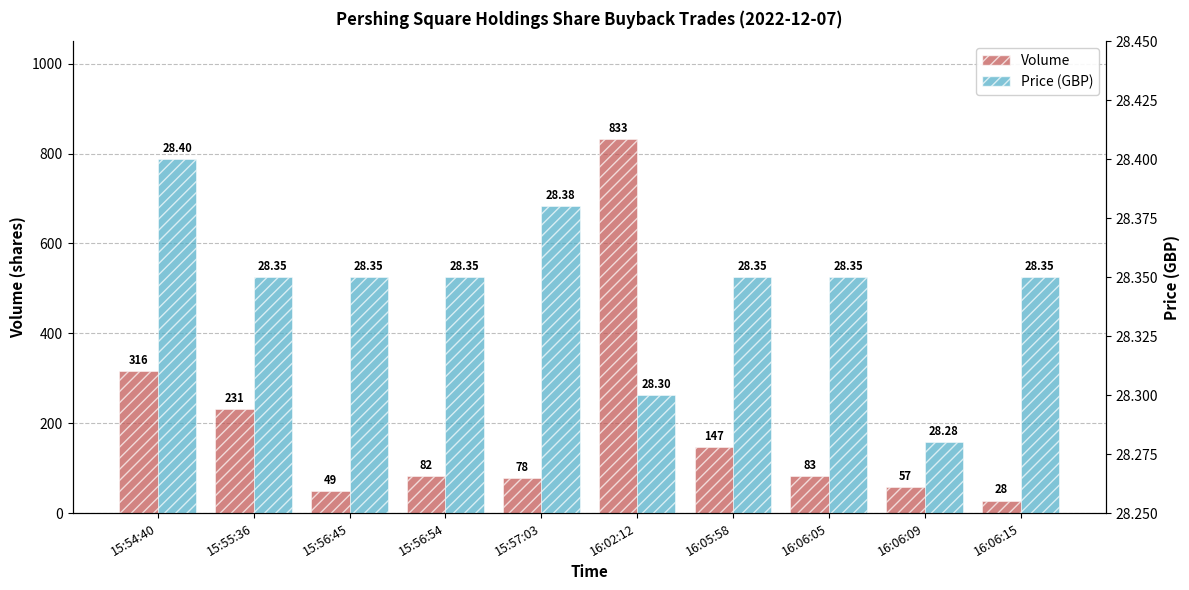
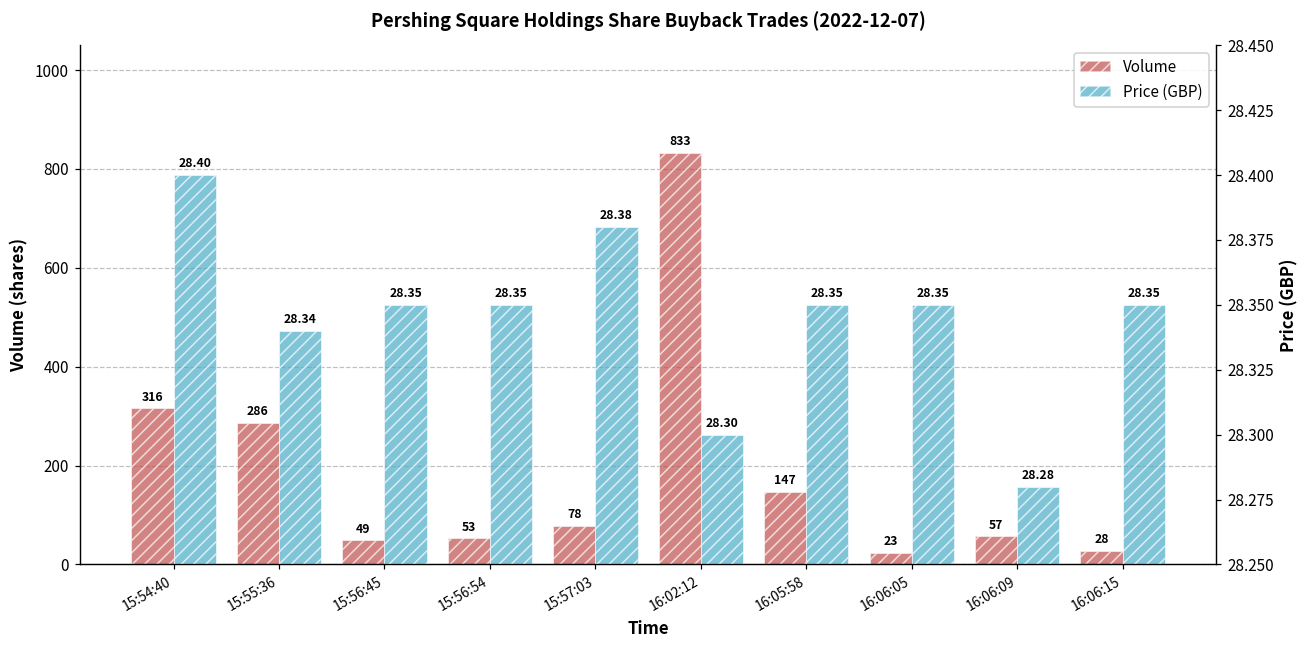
  {
    "Volume": {
      "15:54:40": 316,
-     "15:55:36": 231,
+     "15:55:36": 286,
      "15:56:45": 49,
-     "15:56:54": 82,
+     "15:56:54": 53,
      "15:57:03": 78,
      "16:02:12": 833,
      "16:05:58": 147,
-     "16:06:05": 83,
+     "16:06:05": 23,
      "16:06:09": 57,
      "16:06:15": 28
    },
    "Price (GBP)": {
      "15:54:40": 28.40,
-     "15:55:36": 28.35,
+     "15:55:36": 28.34,
      "15:56:45": 28.35,
      "15:56:54": 28.35,
      "15:57:03": 28.38,
      "16:02:12": 28.30,
      "16:05:58": 28.35,
      "16:06:05": 28.35,
      "16:06:09": 28.28,
      "16:06:15": 28.35
    }
  }
